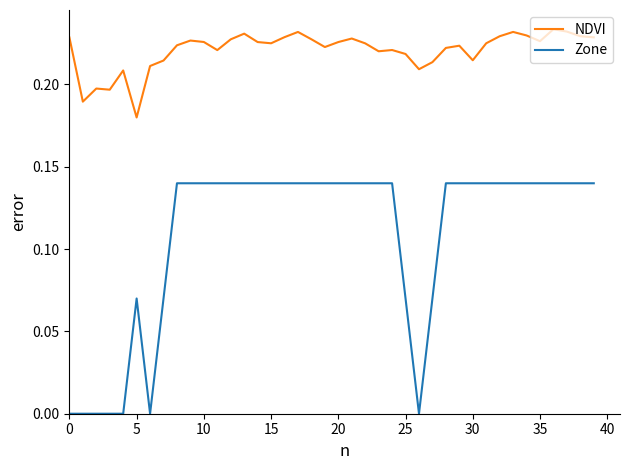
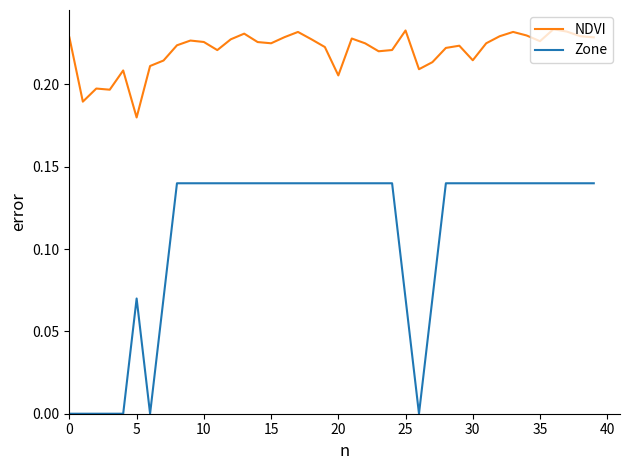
  {
    "NDVI": {
      "0": 0.229,
      "5": 0.180,
      "10": 0.226,
      "15": 0.225,
-     "20": 0.226,
-     "25": 0.219,
+     "20": 0.206,
+     "25": 0.233,
      "30": 0.215
    },
    "Zone": {
      "0": 0.000,
      "5": 0.070,
      "10": 0.140,
      "15": 0.140,
      "20": 0.140,
      "25": 0.070,
      "30": 0.140,
      "35": 0.140
    }
  }
